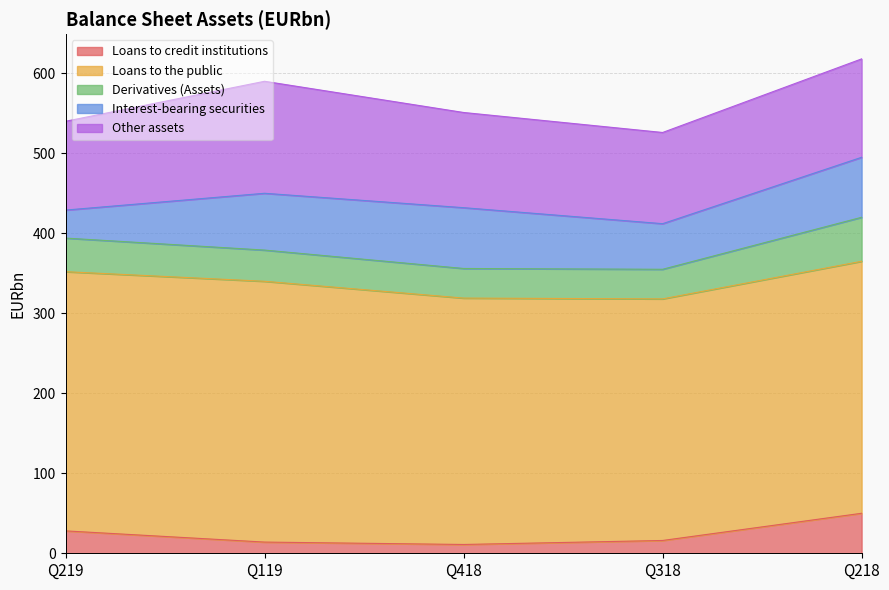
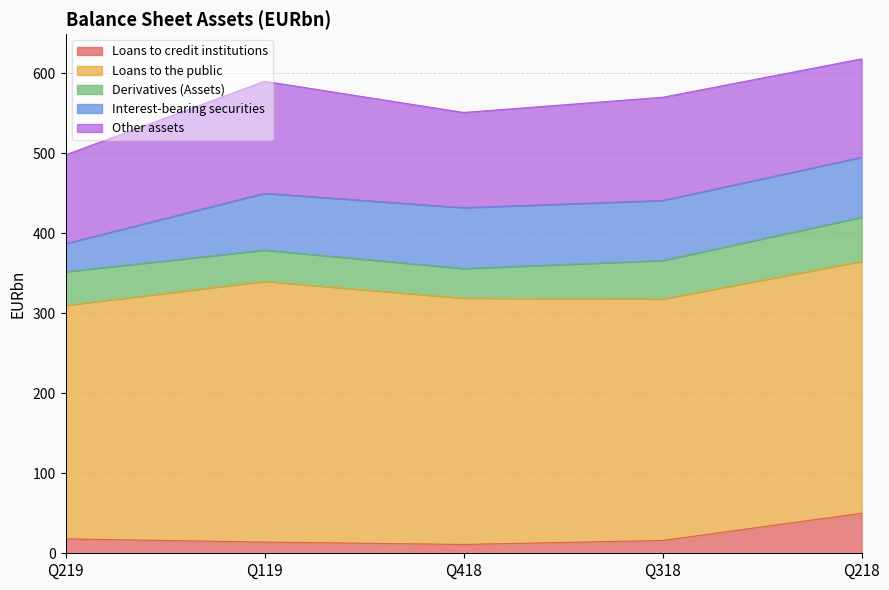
  {
    "Loans to credit institutions": {
-     "Q219": 30,
+     "Q219": 20,
      "Q119": 10,
      "Q418": 10,
      "Q318": 20,
      "Q218": 50
    },
    "Loans to the public": {
-     "Q219": 320,
+     "Q219": 290,
      "Q119": 330,
      "Q418": 310,
      "Q318": 300,
      "Q218": 320
    },
    "Derivatives (Assets)": {
      "Q219": 40,
      "Q119": 40,
      "Q418": 40,
-     "Q318": 40,
+     "Q318": 50,
      "Q218": 60
    },
    "Interest-bearing securities": {
      "Q219": 40,
      "Q119": 70,
      "Q418": 80,
-     "Q318": 60,
+     "Q318": 80,
      "Q218": 80
    },
    "Other assets": {
      "Q219": 110,
      "Q418": 120,
-     "Q318": 110,
+     "Q318": 130,
      "Q218": 120
    }
  }
